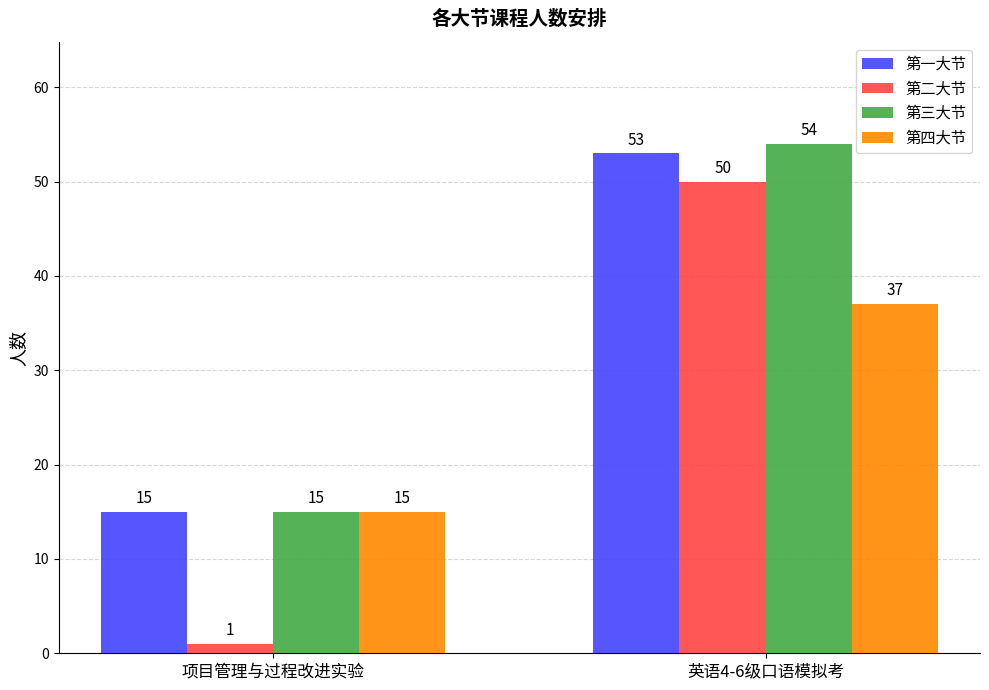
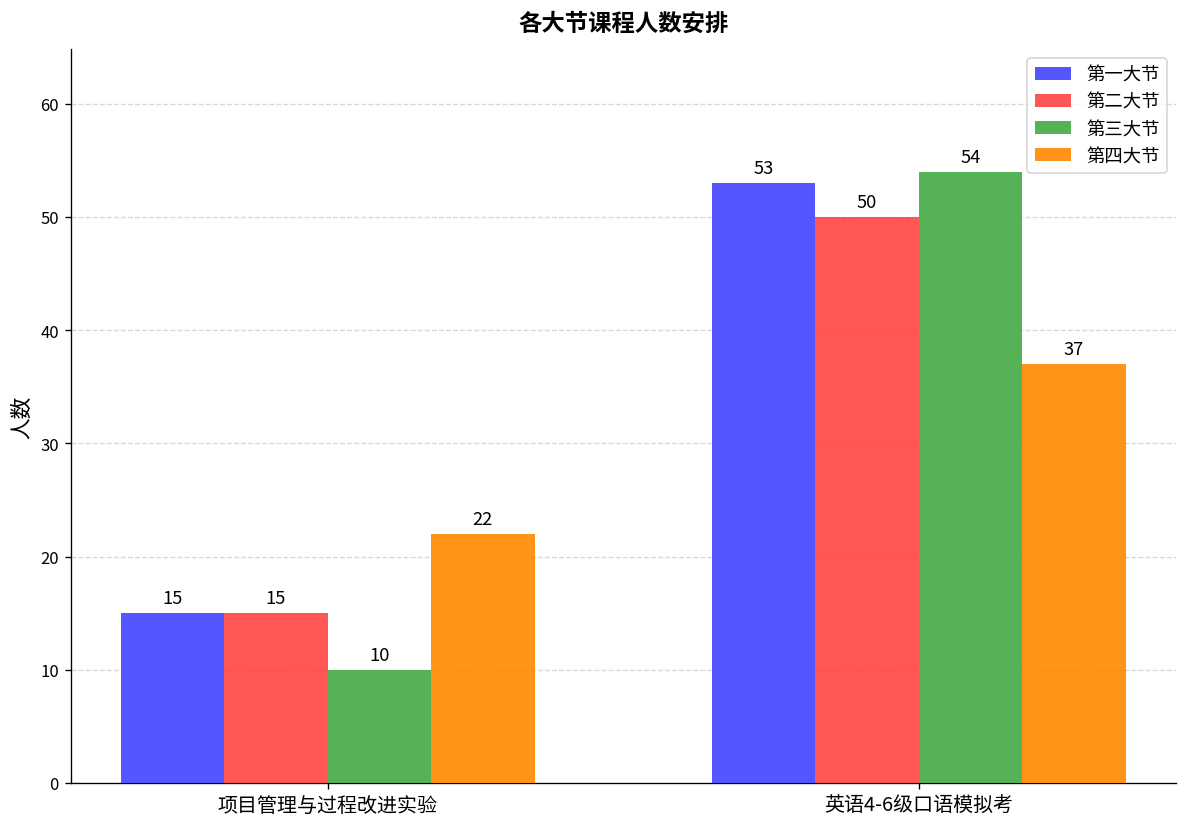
  {
    "第一大节": {
      "项目管理与过程改进实验": 15,
      "英语4-6级口语模拟考": 53
    },
    "第二大节": {
-     "项目管理与过程改进实验": 1,
+     "项目管理与过程改进实验": 15,
      "英语4-6级口语模拟考": 50
    },
    "第三大节": {
-     "项目管理与过程改进实验": 15,
+     "项目管理与过程改进实验": 10,
      "英语4-6级口语模拟考": 54
    },
    "第四大节": {
-     "项目管理与过程改进实验": 15,
+     "项目管理与过程改进实验": 22,
      "英语4-6级口语模拟考": 37
    }
  }
